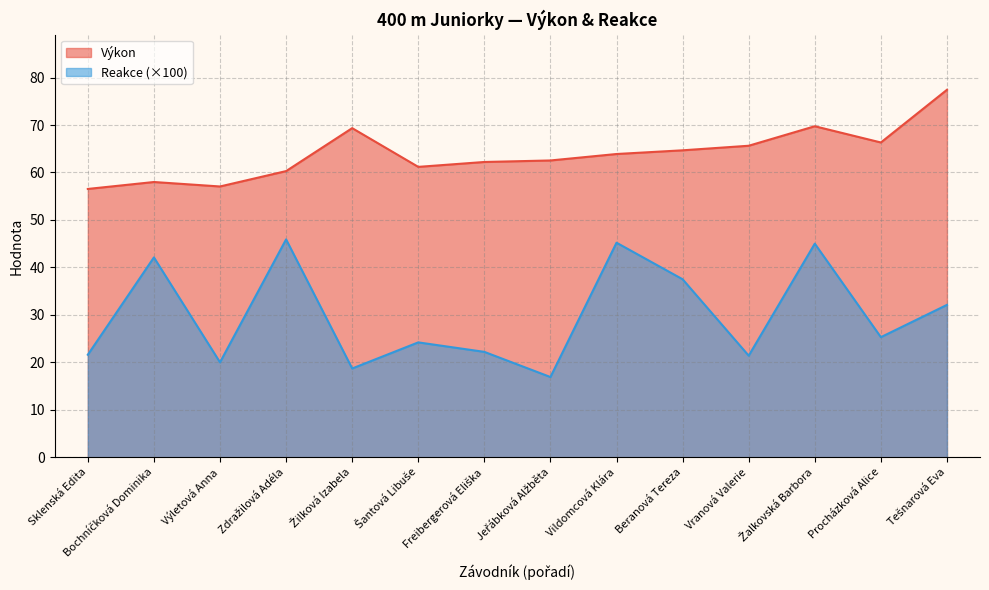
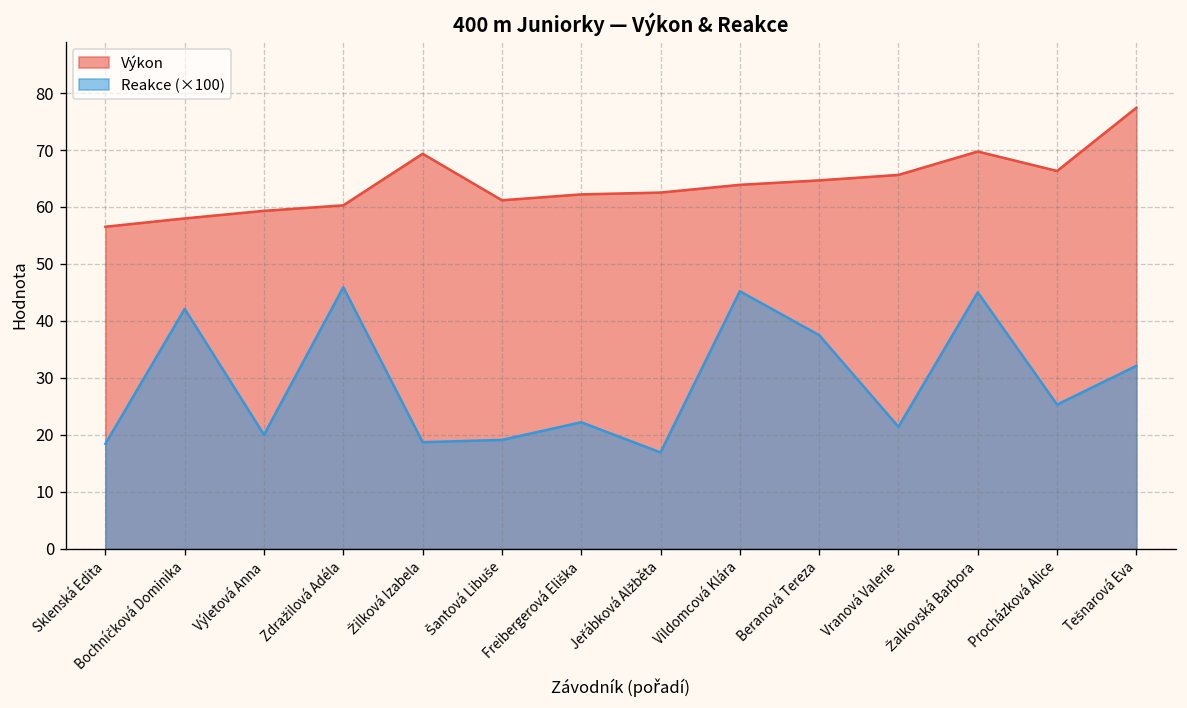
  {
    "Výkon": {
      "Sklenská Edita": 57,
      "Bochníčková Dominika": 58,
-     "Výletová Anna": 57,
+     "Výletová Anna": 59,
      "Zdražilová Adéla": 60,
      "Žilková Izabela": 69,
      "Šantová Libuše": 61,
      "Freibergerová Eliška": 62,
      "Jeřábková Alžběta": 63,
      "Vildomcová Klára": 64,
      "Beranová Tereza": 65,
      "Vranová Valerie": 66,
      "Žalkovská Barbora": 70,
      "Procházková Alice": 66,
      "Tešnarová Eva": 77
    },
    "Reakce (×100)": {
-     "Sklenská Edita": 22,
+     "Sklenská Edita": 18,
      "Bochníčková Dominika": 42,
      "Výletová Anna": 20,
      "Zdražilová Adéla": 46,
      "Žilková Izabela": 19,
-     "Šantová Libuše": 24,
+     "Šantová Libuše": 19,
      "Freibergerová Eliška": 22,
      "Jeřábková Alžběta": 17,
      "Vildomcová Klára": 45,
      "Beranová Tereza": 38,
      "Vranová Valerie": 21,
      "Žalkovská Barbora": 45,
      "Procházková Alice": 25,
      "Tešnarová Eva": 32
    }
  }
